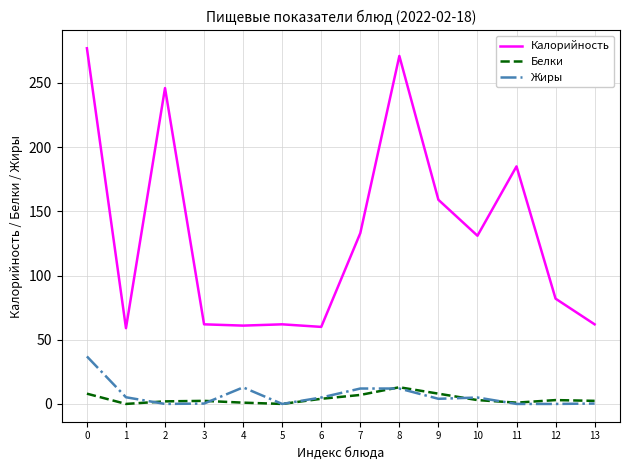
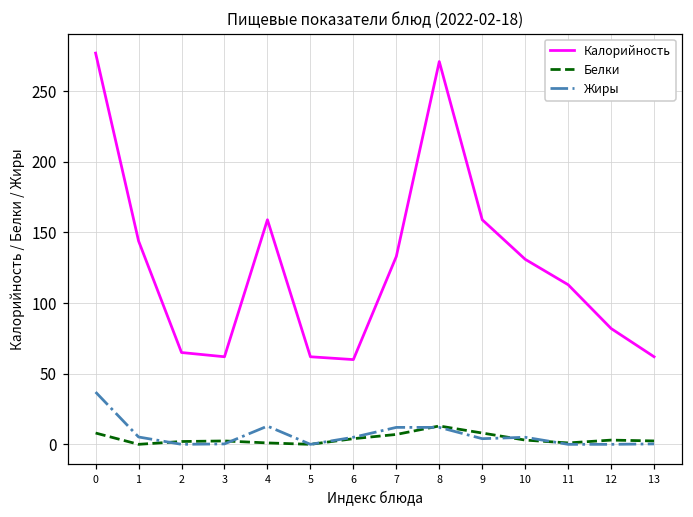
  {
    "Калорийность": {
      "0": 277,
-     "1": 59,
-     "2": 246,
+     "1": 144,
+     "2": 65,
      "3": 62,
-     "4": 61,
+     "4": 159,
      "5": 62,
      "6": 60,
      "7": 133,
      "8": 271,
      "9": 159,
      "10": 131,
-     "11": 185,
+     "11": 113,
      "12": 82,
      "13": 62
    },
    "Белки": {
      "0": 8,
      "1": 0,
      "3": 2,
      "4": 1,
      "7": 7,
      "9": 8,
      "10": 3,
      "12": 3,
      "13": 2
    },
    "Жиры": {
      "0": 37,
      "1": 5,
      "3": 0,
      "4": 13,
      "7": 12,
      "9": 4,
      "10": 5,
      "12": 0,
      "13": 0
    }
  }
